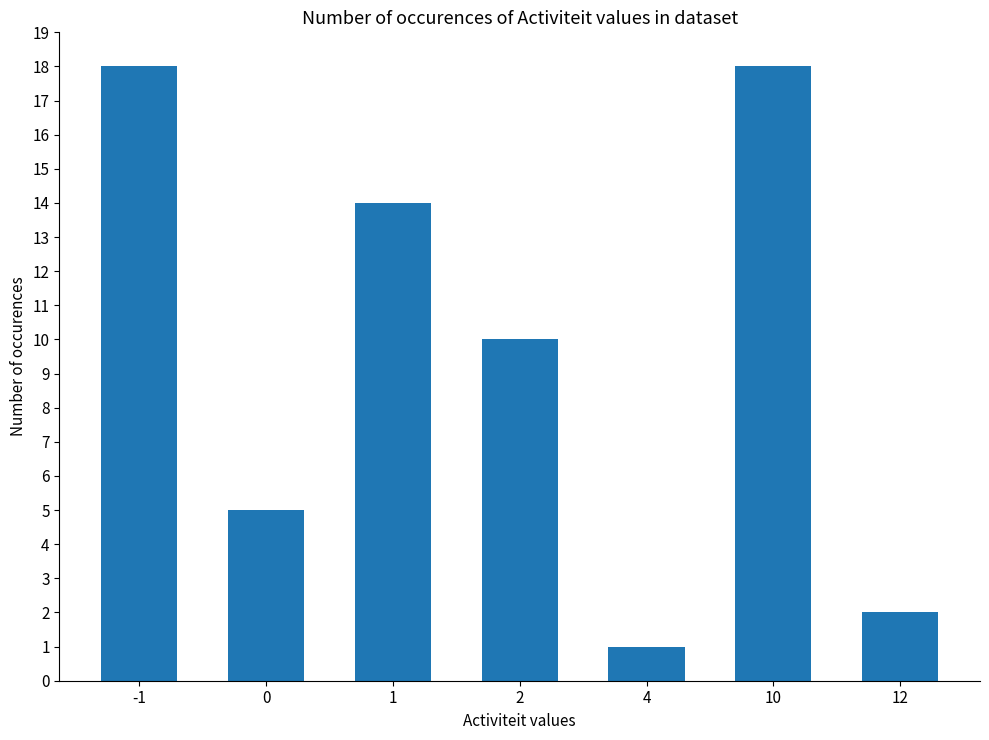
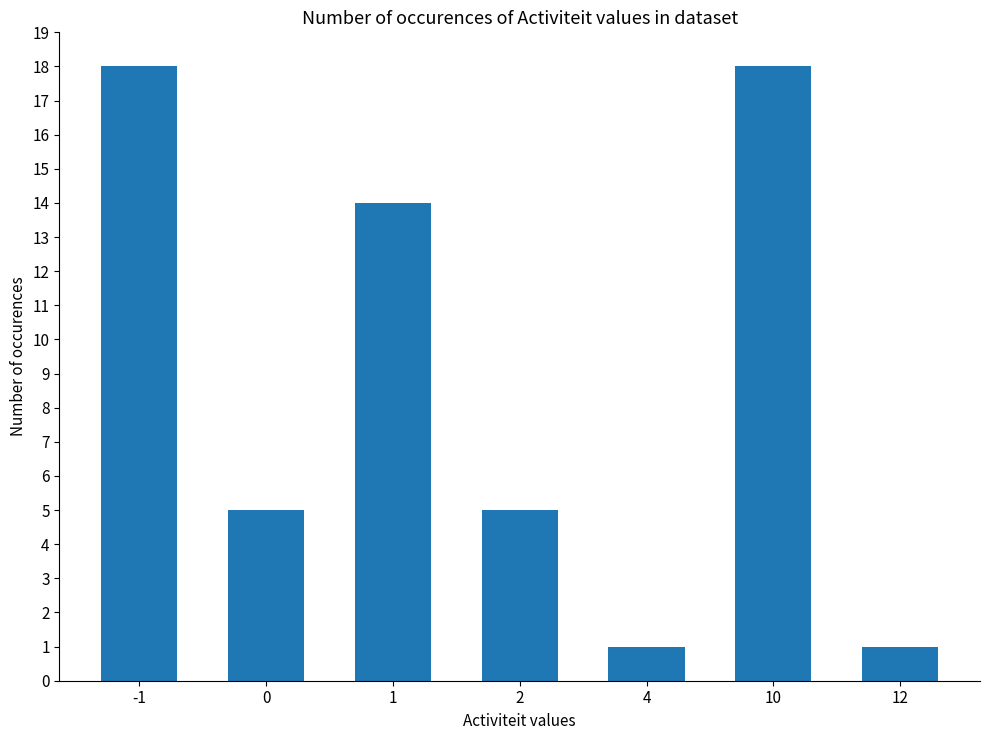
  {
    "-1": 18,
    "0": 5,
    "1": 14,
-   "2": 10,
+   "2": 5,
    "4": 1,
    "10": 18,
-   "12": 2
+   "12": 1
  }
